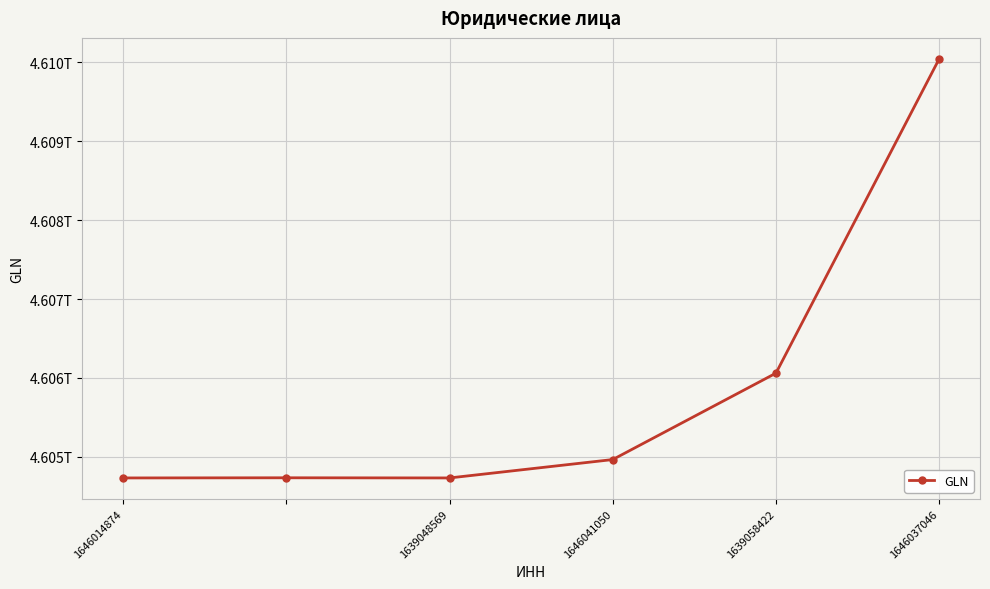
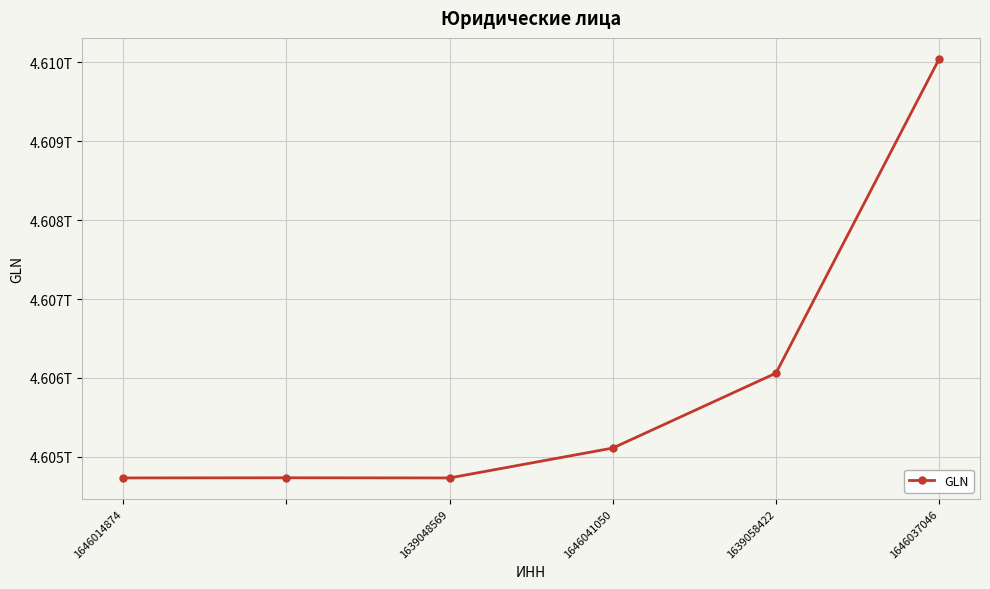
  {
    "1646014874": "4.6047T",
    "1639048569": "4.6047T",
-   "1646041050": "4.6050T",
+   "1646041050": "4.6051T",
    "1639058422": "4.6061T",
    "1646037046": "4.6100T"
  }
